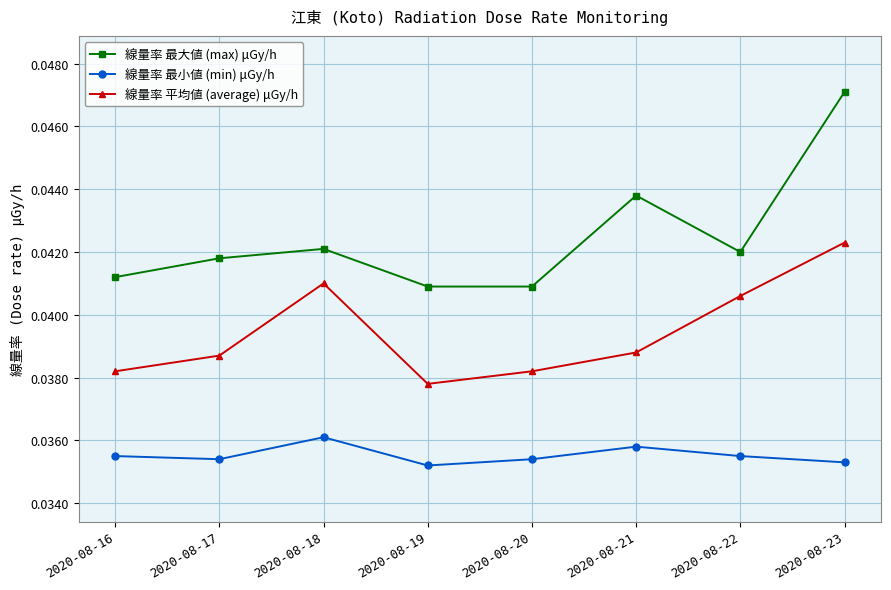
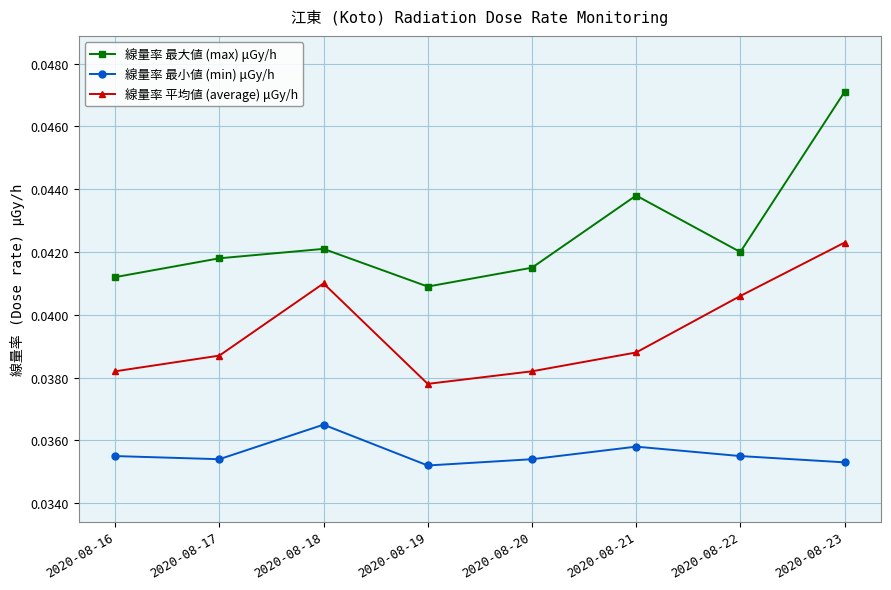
  {
    "線量率 最大値 (max) μGy/h": {
      "2020-08-16": 0.0412,
      "2020-08-17": 0.0418,
      "2020-08-18": 0.0421,
      "2020-08-19": 0.0409,
-     "2020-08-20": 0.0409,
+     "2020-08-20": 0.0415,
      "2020-08-21": 0.0438,
      "2020-08-22": 0.0420,
      "2020-08-23": 0.0471
    },
    "線量率 最小値 (min) μGy/h": {
      "2020-08-16": 0.0355,
      "2020-08-17": 0.0354,
-     "2020-08-18": 0.0361,
+     "2020-08-18": 0.0365,
      "2020-08-19": 0.0352,
      "2020-08-20": 0.0354,
      "2020-08-21": 0.0358,
      "2020-08-22": 0.0355,
      "2020-08-23": 0.0353
    },
    "線量率 平均値 (average) μGy/h": {
      "2020-08-16": 0.0382,
      "2020-08-17": 0.0387,
      "2020-08-18": 0.0410,
      "2020-08-19": 0.0378,
      "2020-08-20": 0.0382,
      "2020-08-21": 0.0388,
      "2020-08-22": 0.0406,
      "2020-08-23": 0.0423
    }
  }
